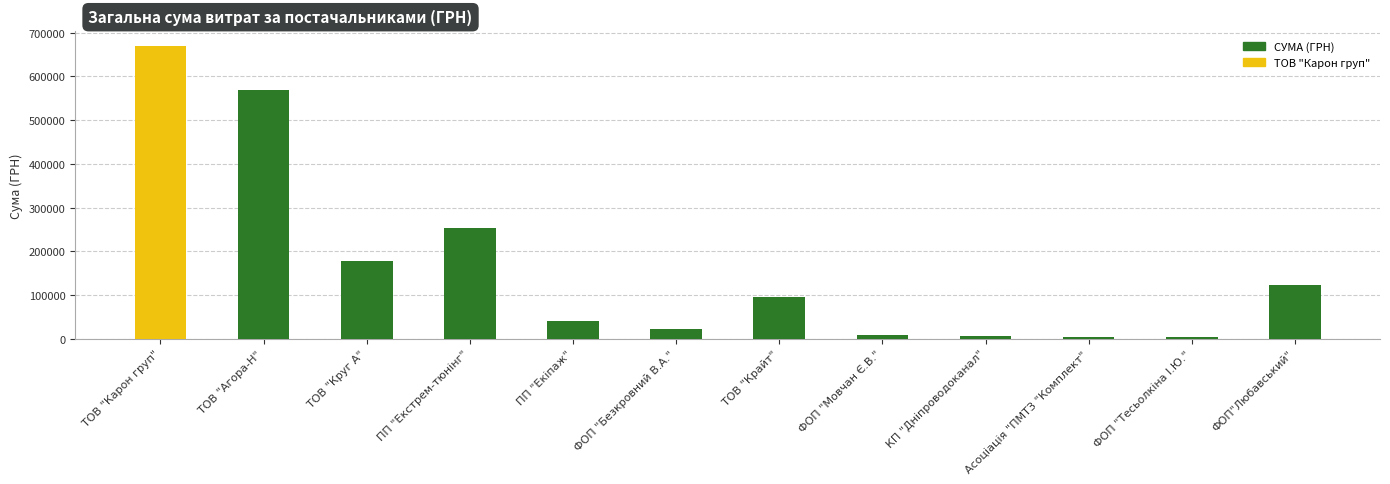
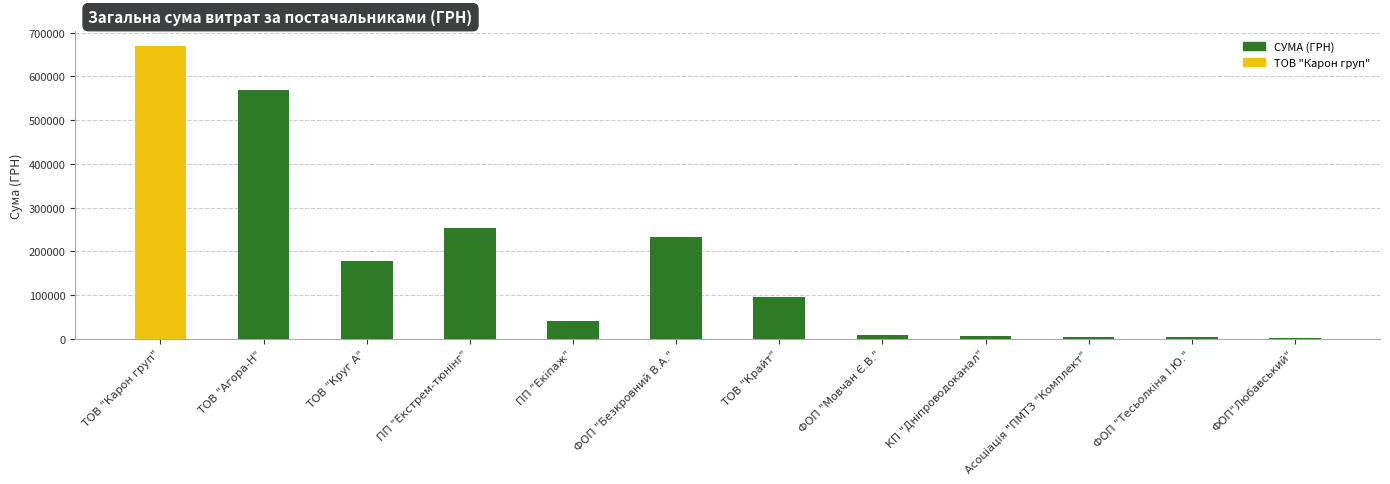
  {
    "ТОВ \"Карон груп\"": 670000,
    "ТОВ \"Агора-Н\"": 570000,
    "ТОВ \"Круг А\"": 180000,
    "ПП \"Екстрем-тюнінг\"": 250000,
    "ПП \"Екіпаж\"": 40000,
-   "ФОП \"Безкровний В.А.\"": 20000,
+   "ФОП \"Безкровний В.А.\"": 230000,
    "ТОВ \"Крайт\"": 90000,
    "ФОП \"Мовчан Є.В.\"": 10000,
-   "ФОП\"Любавський\"": 120000
+   "ФОП\"Любавський\"": 0
  }
